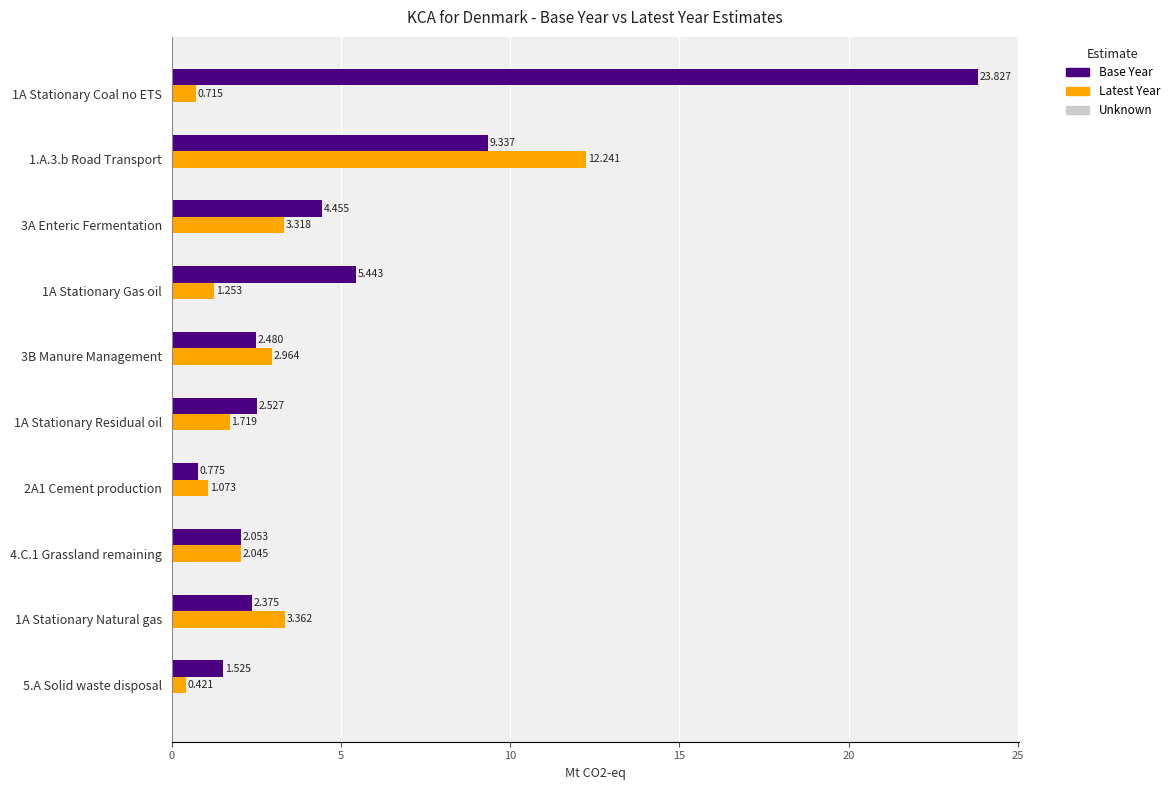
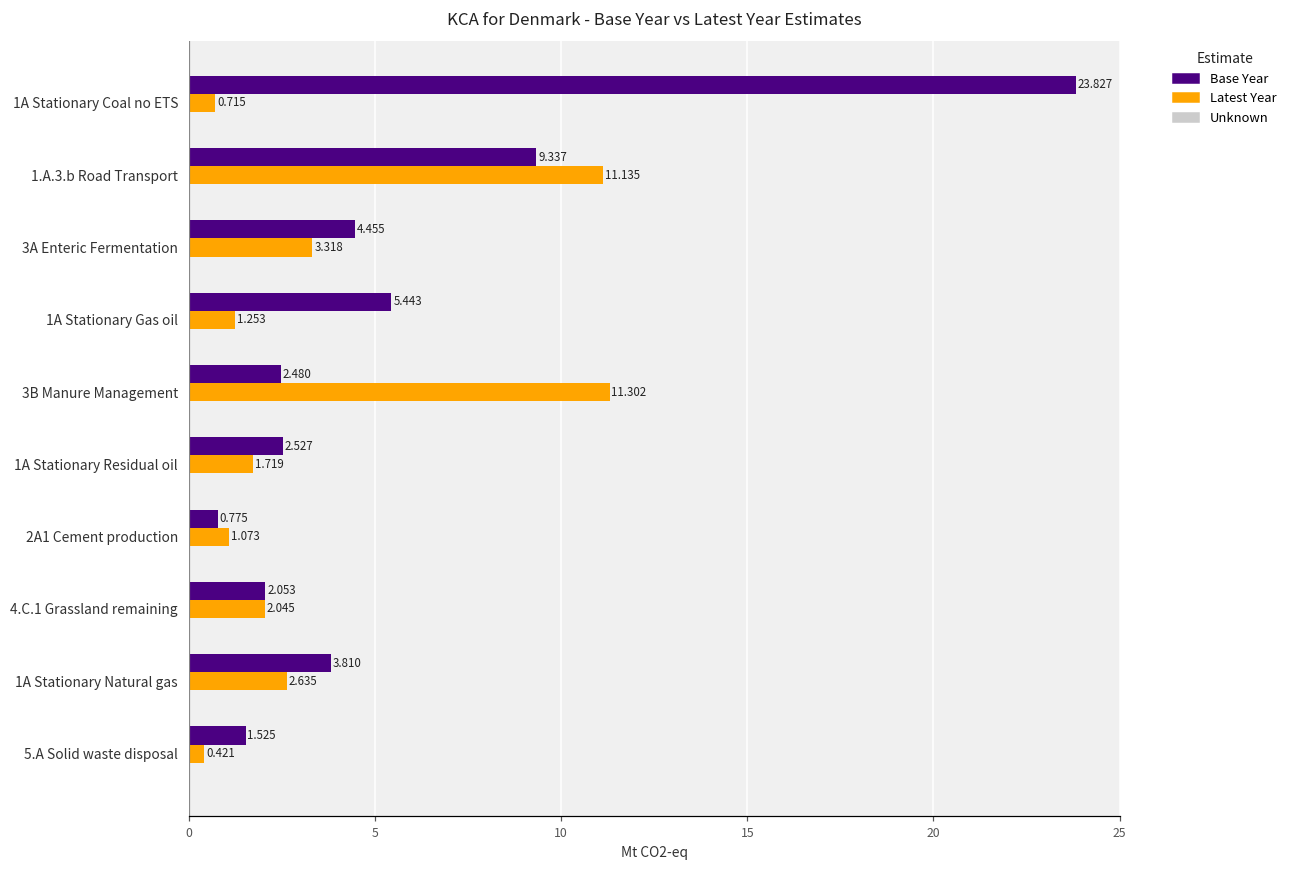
  {
    "Base Year": {
      "1A Stationary Coal no ETS": 23.827,
      "1.A.3.b Road Transport": 9.337,
      "3A Enteric Fermentation": 4.455,
      "1A Stationary Gas oil": 5.443,
      "3B Manure Management": 2.480,
      "1A Stationary Residual oil": 2.527,
      "2A1 Cement production": 0.775,
      "4.C.1 Grassland remaining": 2.053,
-     "1A Stationary Natural gas": 2.375,
+     "1A Stationary Natural gas": 3.810,
      "5.A Solid waste disposal": 1.525
    },
    "Latest Year": {
      "1A Stationary Coal no ETS": 0.715,
-     "1.A.3.b Road Transport": 12.241,
+     "1.A.3.b Road Transport": 11.135,
      "3A Enteric Fermentation": 3.318,
      "1A Stationary Gas oil": 1.253,
-     "3B Manure Management": 2.964,
+     "3B Manure Management": 11.302,
      "1A Stationary Residual oil": 1.719,
      "2A1 Cement production": 1.073,
      "4.C.1 Grassland remaining": 2.045,
-     "1A Stationary Natural gas": 3.362,
+     "1A Stationary Natural gas": 2.635,
      "5.A Solid waste disposal": 0.421
    },
    "Unknown": {
      "1A Stationary Coal no ETS": 0.0,
      "1.A.3.b Road Transport": 0.0,
      "3A Enteric Fermentation": 0.0,
      "1A Stationary Gas oil": 0.0,
      "3B Manure Management": 0.0,
      "1A Stationary Residual oil": 0.0,
      "2A1 Cement production": 0.0,
      "4.C.1 Grassland remaining": 0.0,
      "1A Stationary Natural gas": 0.0,
      "5.A Solid waste disposal": 0.0
    }
  }
